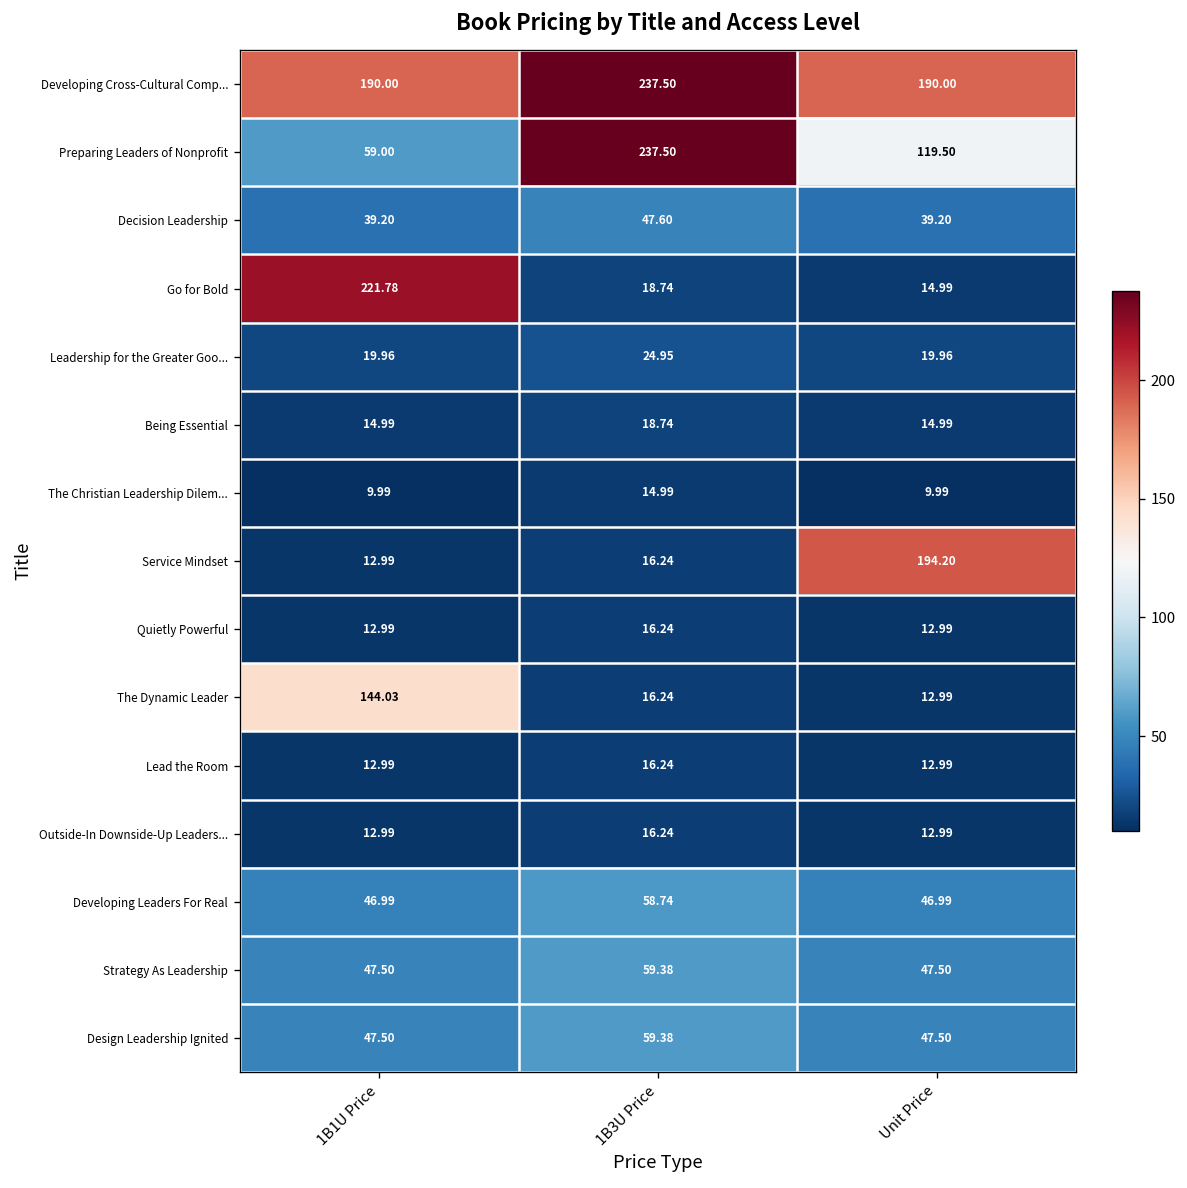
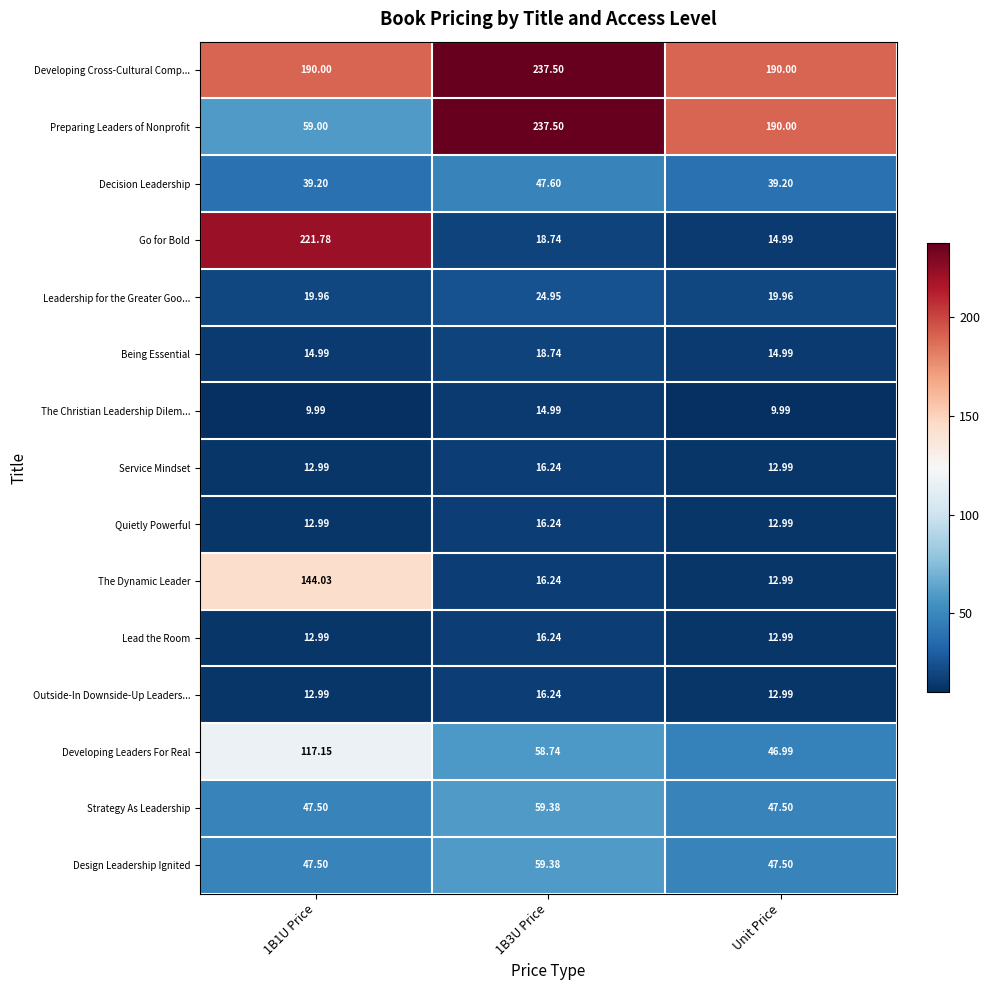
  {
    "Developing Cross-Cultural Comp...": {
      "1B1U Price": 190.00,
      "1B3U Price": 237.50,
      "Unit Price": 190.00
    },
    "Preparing Leaders of Nonprofit": {
      "1B1U Price": 59.00,
      "1B3U Price": 237.50,
-     "Unit Price": 119.50
+     "Unit Price": 190.00
    },
    "Decision Leadership": {
      "1B1U Price": 39.20,
      "1B3U Price": 47.60,
      "Unit Price": 39.20
    },
    "Go for Bold": {
      "1B1U Price": 221.78,
      "1B3U Price": 18.74,
      "Unit Price": 14.99
    },
    "Leadership for the Greater Goo...": {
      "1B1U Price": 19.96,
      "1B3U Price": 24.95,
      "Unit Price": 19.96
    },
    "Being Essential": {
      "1B1U Price": 14.99,
      "1B3U Price": 18.74,
      "Unit Price": 14.99
    },
    "The Christian Leadership Dilem...": {
      "1B1U Price": 9.99,
      "1B3U Price": 14.99,
      "Unit Price": 9.99
    },
    "Service Mindset": {
      "1B1U Price": 12.99,
      "1B3U Price": 16.24,
-     "Unit Price": 194.20
+     "Unit Price": 12.99
    },
    "Quietly Powerful": {
      "1B1U Price": 12.99,
      "1B3U Price": 16.24,
      "Unit Price": 12.99
    },
    "The Dynamic Leader": {
      "1B1U Price": 144.03,
      "1B3U Price": 16.24,
      "Unit Price": 12.99
    },
    "Lead the Room": {
      "1B1U Price": 12.99,
      "1B3U Price": 16.24,
      "Unit Price": 12.99
    },
    "Outside-In Downside-Up Leaders...": {
      "1B1U Price": 12.99,
      "1B3U Price": 16.24,
      "Unit Price": 12.99
    },
    "Developing Leaders For Real": {
-     "1B1U Price": 46.99,
+     "1B1U Price": 117.15,
      "1B3U Price": 58.74,
      "Unit Price": 46.99
    },
    "Strategy As Leadership": {
      "1B1U Price": 47.50,
      "1B3U Price": 59.38,
      "Unit Price": 47.50
    },
    "Design Leadership Ignited": {
      "1B1U Price": 47.50,
      "1B3U Price": 59.38,
      "Unit Price": 47.50
    }
  }
